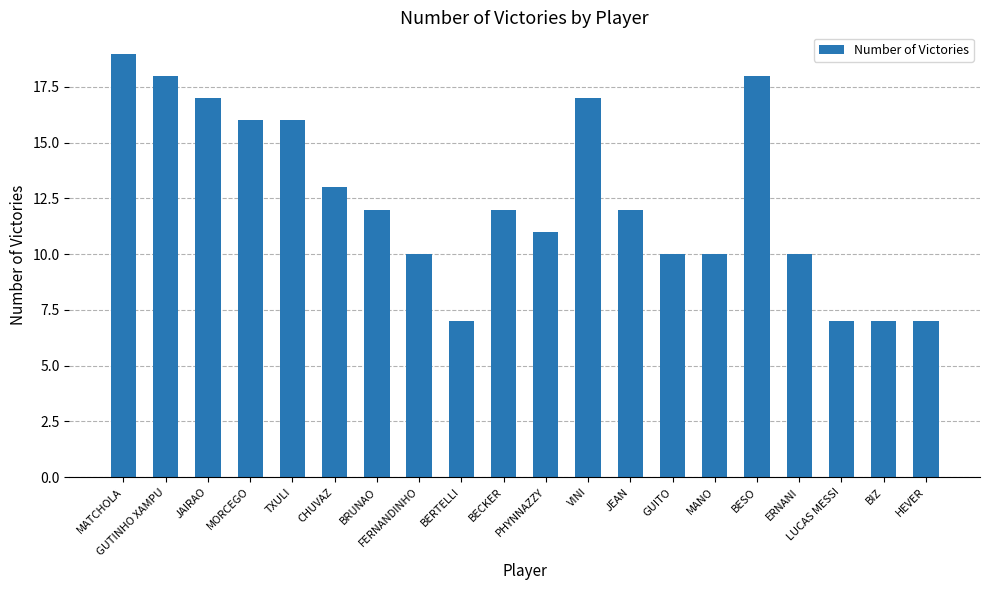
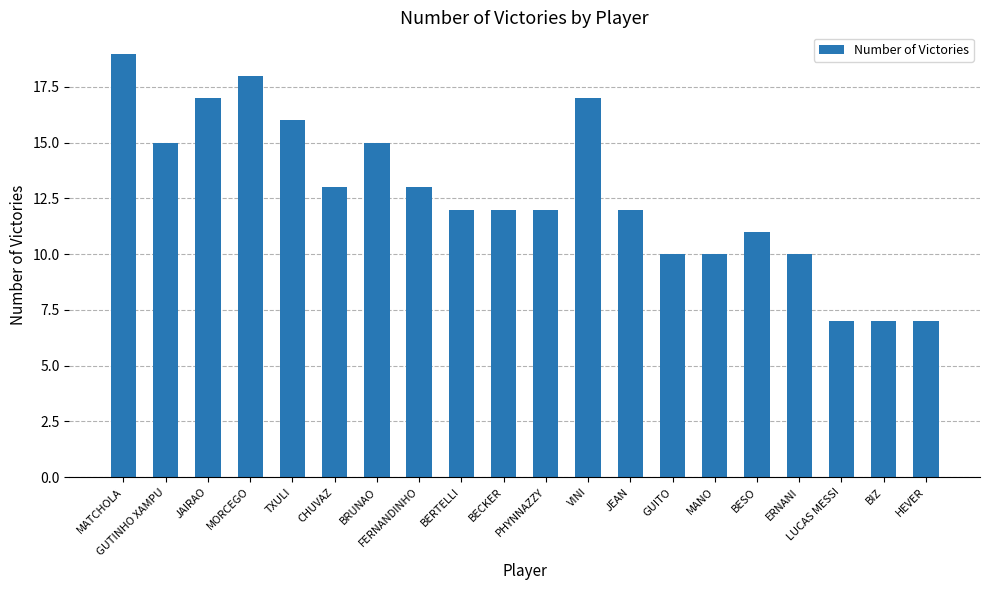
  {
    "MATCHOLA": 19,
-   "GUTINHO XAMPU": 18,
+   "GUTINHO XAMPU": 15,
    "JAIRAO": 17,
-   "MORCEGO": 16,
+   "MORCEGO": 18,
    "TXULI": 16,
    "CHUVAZ": 13,
-   "BRUNAO": 12,
-   "FERNANDINHO": 10,
-   "BERTELLI": 7,
+   "BRUNAO": 15,
+   "FERNANDINHO": 13,
+   "BERTELLI": 12,
    "BECKER": 12,
-   "PHYNNAZZY": 11,
+   "PHYNNAZZY": 12,
    "VINI": 17,
    "JEAN": 12,
    "GUITO": 10,
    "MANO": 10,
-   "BESO": 18,
+   "BESO": 11,
    "ERNANI": 10,
    "LUCAS MESSI": 7,
    "BIZ": 7,
    "HEVER": 7
  }
